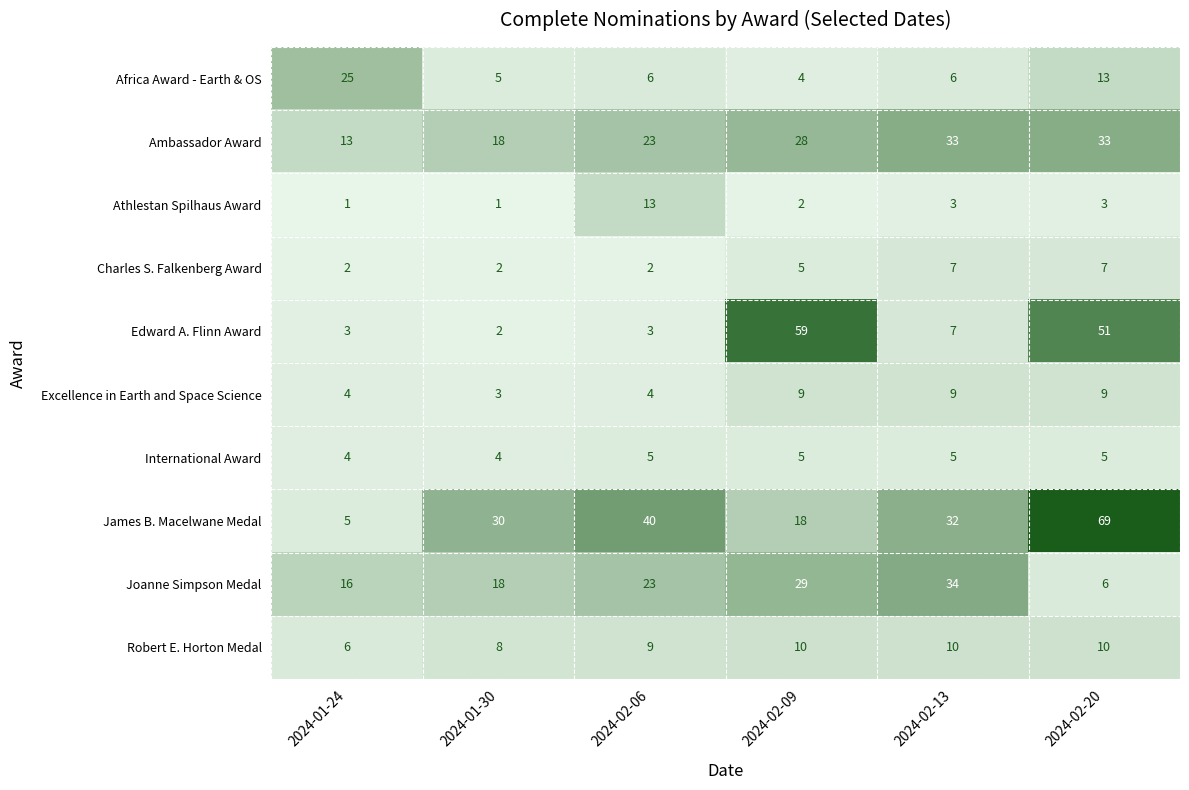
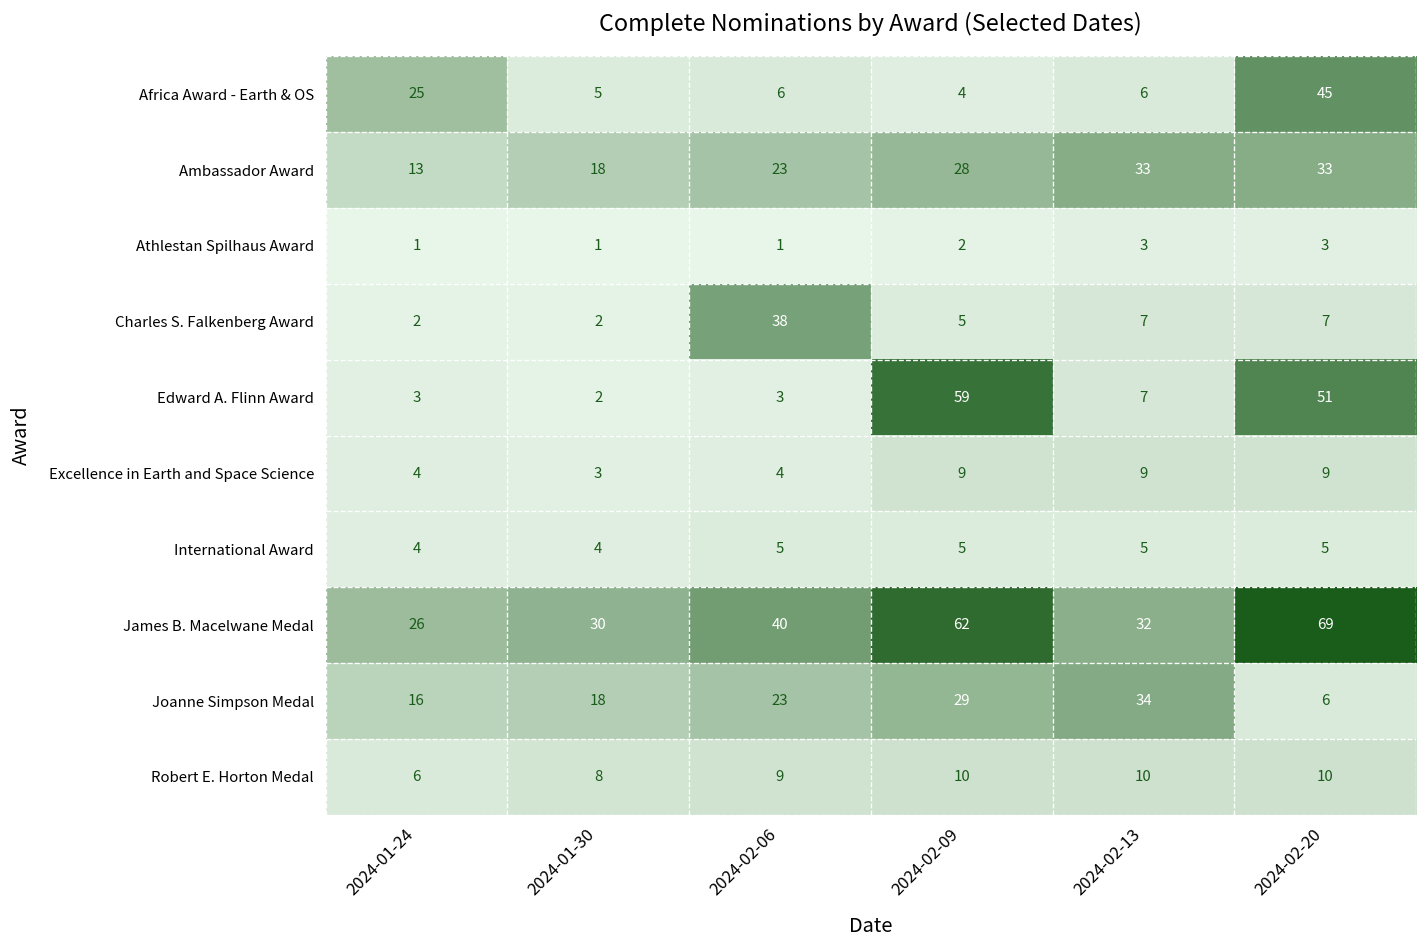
  {
    "Africa Award - Earth & OS": {
      "2024-01-24": 25,
      "2024-01-30": 5,
      "2024-02-06": 6,
      "2024-02-09": 4,
      "2024-02-13": 6,
-     "2024-02-20": 13
+     "2024-02-20": 45
    },
    "Ambassador Award": {
      "2024-01-24": 13,
      "2024-01-30": 18,
      "2024-02-06": 23,
      "2024-02-09": 28,
      "2024-02-13": 33,
      "2024-02-20": 33
    },
    "Athlestan Spilhaus Award": {
      "2024-01-24": 1,
      "2024-01-30": 1,
-     "2024-02-06": 13,
+     "2024-02-06": 1,
      "2024-02-09": 2,
      "2024-02-13": 3,
      "2024-02-20": 3
    },
    "Charles S. Falkenberg Award": {
      "2024-01-24": 2,
      "2024-01-30": 2,
-     "2024-02-06": 2,
+     "2024-02-06": 38,
      "2024-02-09": 5,
      "2024-02-13": 7,
      "2024-02-20": 7
    },
    "Edward A. Flinn Award": {
      "2024-01-24": 3,
      "2024-01-30": 2,
      "2024-02-06": 3,
      "2024-02-09": 59,
      "2024-02-13": 7,
      "2024-02-20": 51
    },
    "Excellence in Earth and Space Science": {
      "2024-01-24": 4,
      "2024-01-30": 3,
      "2024-02-06": 4,
      "2024-02-09": 9,
      "2024-02-13": 9,
      "2024-02-20": 9
    },
    "International Award": {
      "2024-01-24": 4,
      "2024-01-30": 4,
      "2024-02-06": 5,
      "2024-02-09": 5,
      "2024-02-13": 5,
      "2024-02-20": 5
    },
    "James B. Macelwane Medal": {
-     "2024-01-24": 5,
+     "2024-01-24": 26,
      "2024-01-30": 30,
      "2024-02-06": 40,
-     "2024-02-09": 18,
+     "2024-02-09": 62,
      "2024-02-13": 32,
      "2024-02-20": 69
    },
    "Joanne Simpson Medal": {
      "2024-01-24": 16,
      "2024-01-30": 18,
      "2024-02-06": 23,
      "2024-02-09": 29,
      "2024-02-13": 34,
      "2024-02-20": 6
    },
    "Robert E. Horton Medal": {
      "2024-01-24": 6,
      "2024-01-30": 8,
      "2024-02-06": 9,
      "2024-02-09": 10,
      "2024-02-13": 10,
      "2024-02-20": 10
    }
  }
